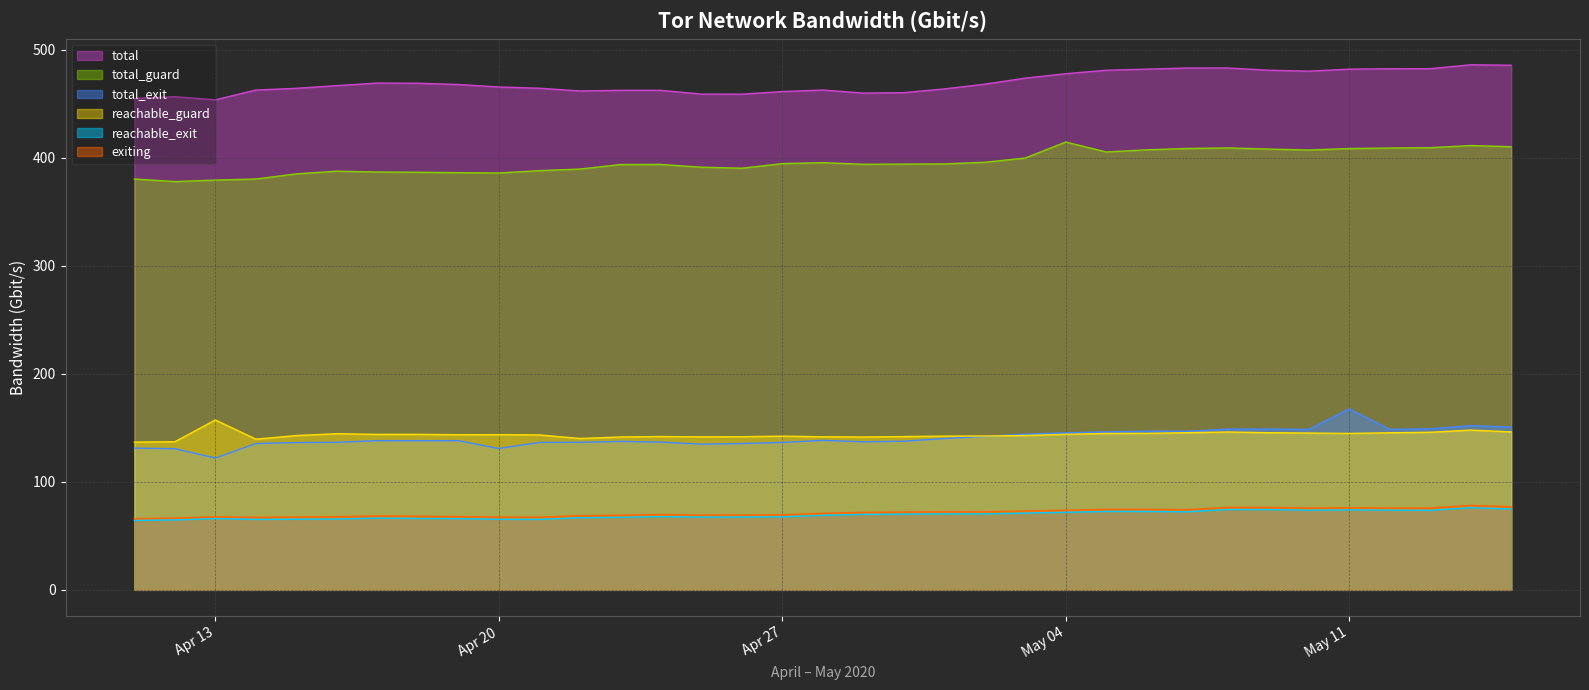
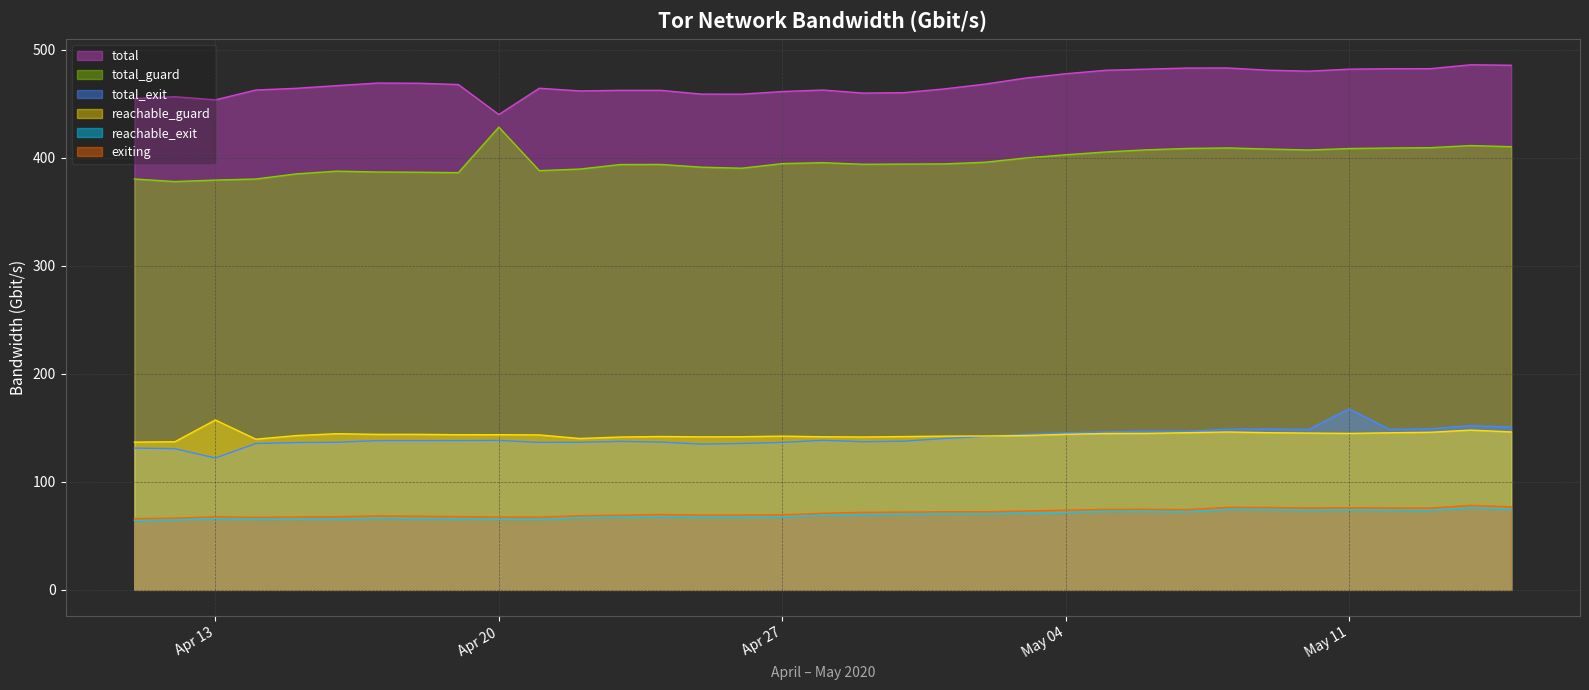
  {
    "total": {
-     "Apr 20": 466,
+     "Apr 20": 440,
      "Apr 27": 461,
      "May 04": 478,
      "May 11": 482
    },
    "total_guard": {
      "Apr 13": 379,
-     "Apr 20": 386,
+     "Apr 20": 428,
      "Apr 27": 395,
-     "May 04": 415,
+     "May 04": 403,
      "May 11": 409
    },
    "total_exit": {
      "Apr 13": 122,
-     "Apr 20": 131,
+     "Apr 20": 138,
      "Apr 27": 137,
      "May 11": 168
    },
    "reachable_guard": {
      "Apr 13": 157,
      "Apr 20": 144,
      "Apr 27": 142,
      "May 11": 145
    }
  }
